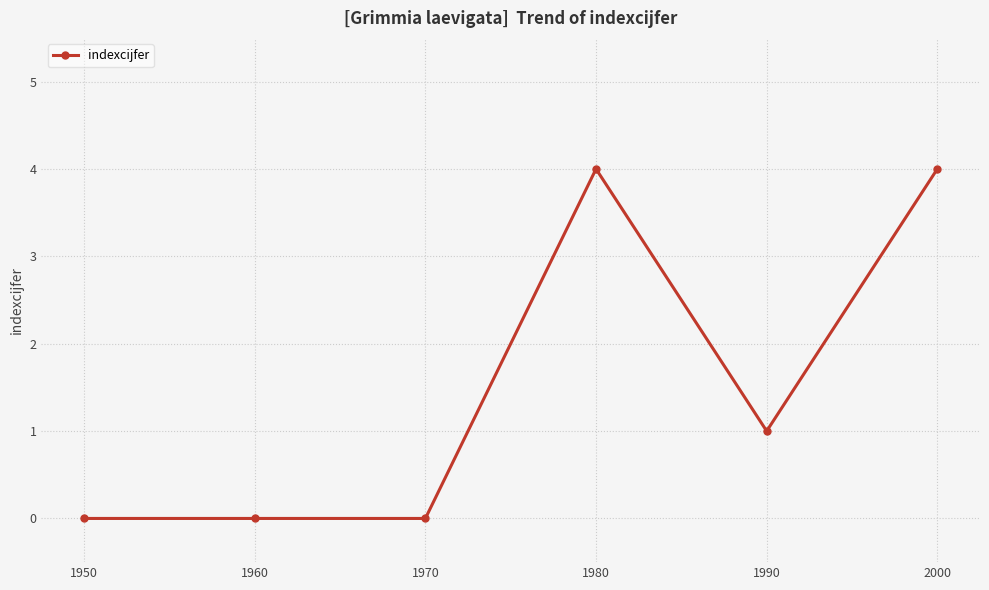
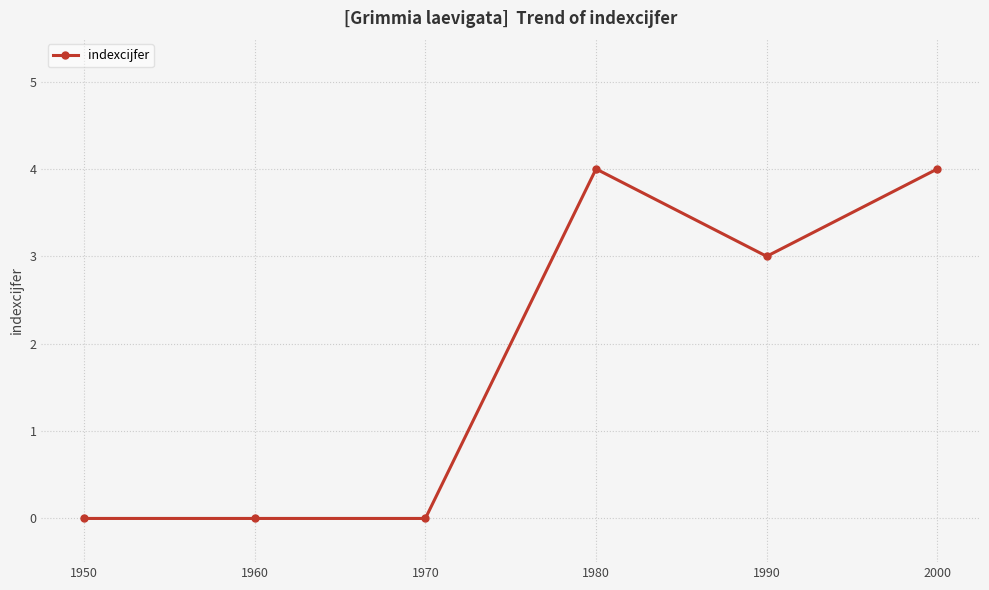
  {
    "1950": 0,
    "1960": 0,
    "1970": 0,
    "1980": 4,
-   "1990": 1,
+   "1990": 3,
    "2000": 4
  }
